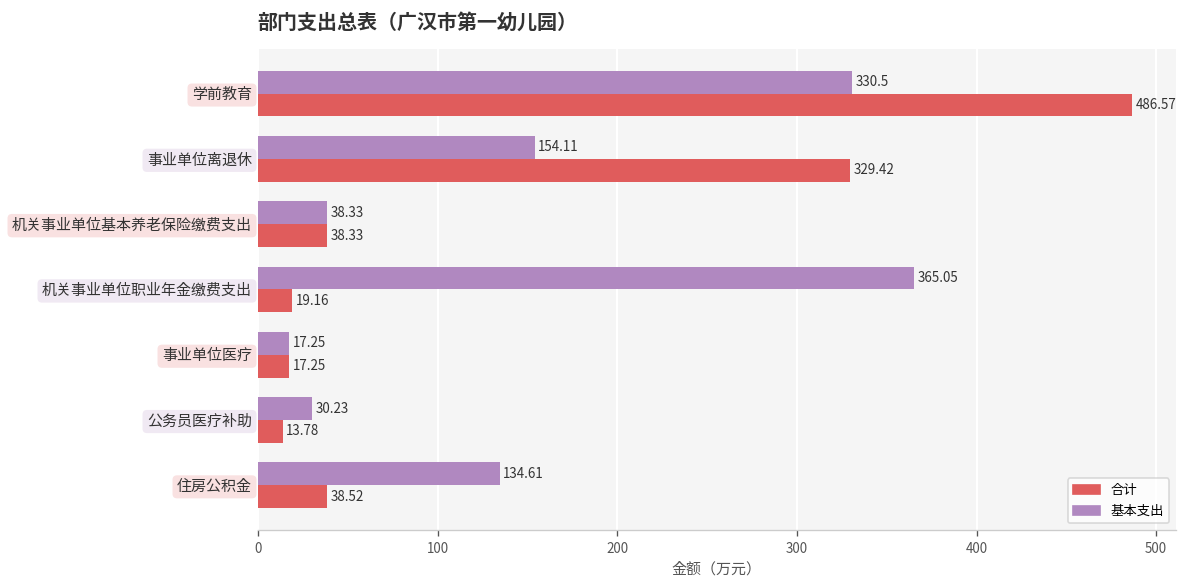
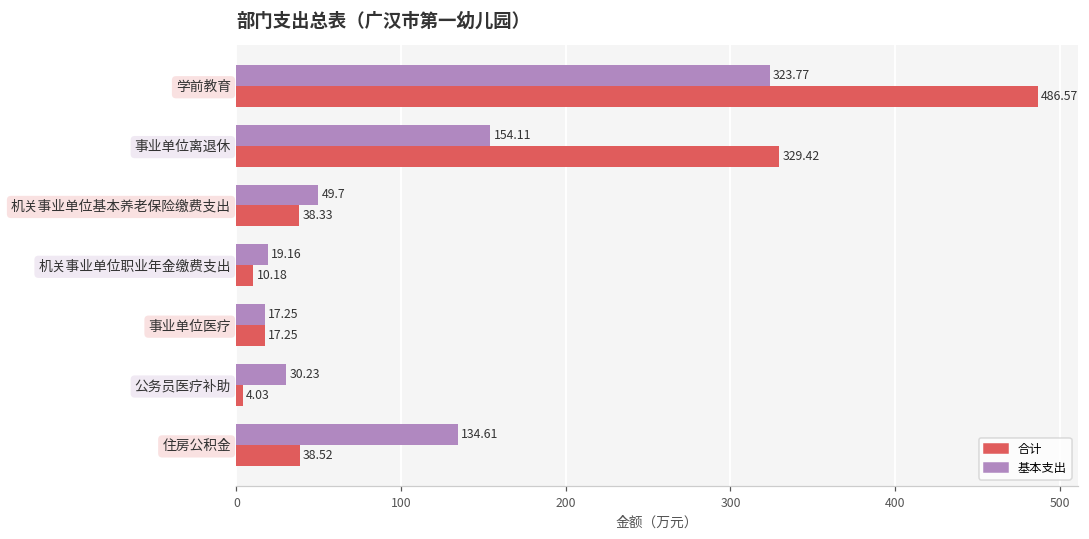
  {
    "合计": {
      "学前教育": 486.57,
      "事业单位离退休": 329.42,
      "机关事业单位基本养老保险缴费支出": 38.33,
-     "机关事业单位职业年金缴费支出": 19.16,
+     "机关事业单位职业年金缴费支出": 10.18,
      "事业单位医疗": 17.25,
-     "公务员医疗补助": 13.78,
+     "公务员医疗补助": 4.03,
      "住房公积金": 38.52
    },
    "基本支出": {
-     "学前教育": 330.5,
+     "学前教育": 323.77,
      "事业单位离退休": 154.11,
-     "机关事业单位基本养老保险缴费支出": 38.33,
-     "机关事业单位职业年金缴费支出": 365.05,
+     "机关事业单位基本养老保险缴费支出": 49.7,
+     "机关事业单位职业年金缴费支出": 19.16,
      "事业单位医疗": 17.25,
      "公务员医疗补助": 30.23,
      "住房公积金": 134.61
    }
  }
